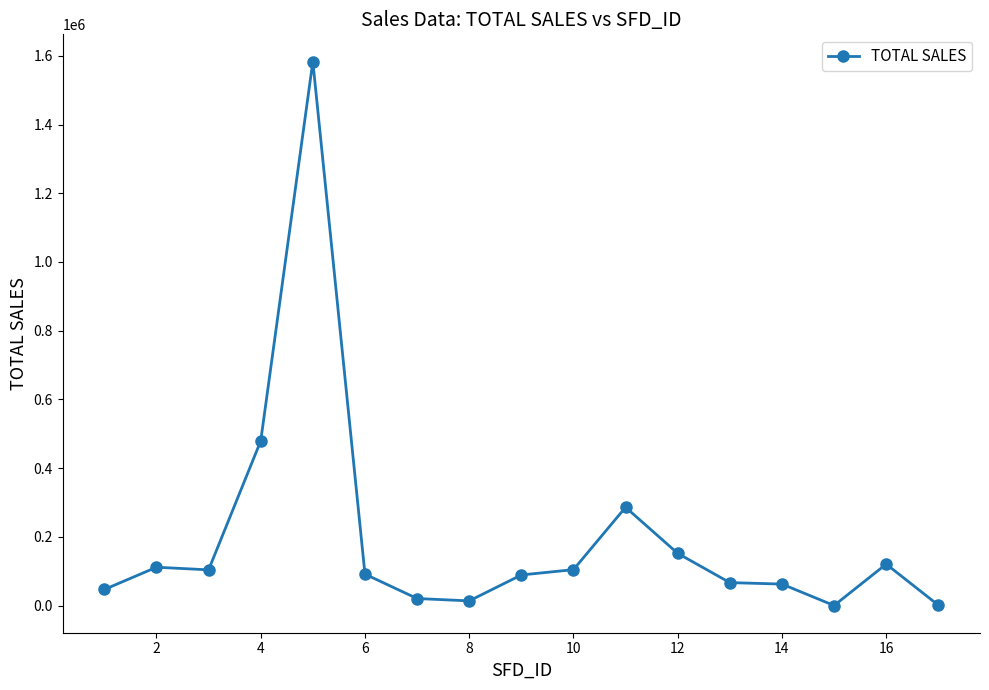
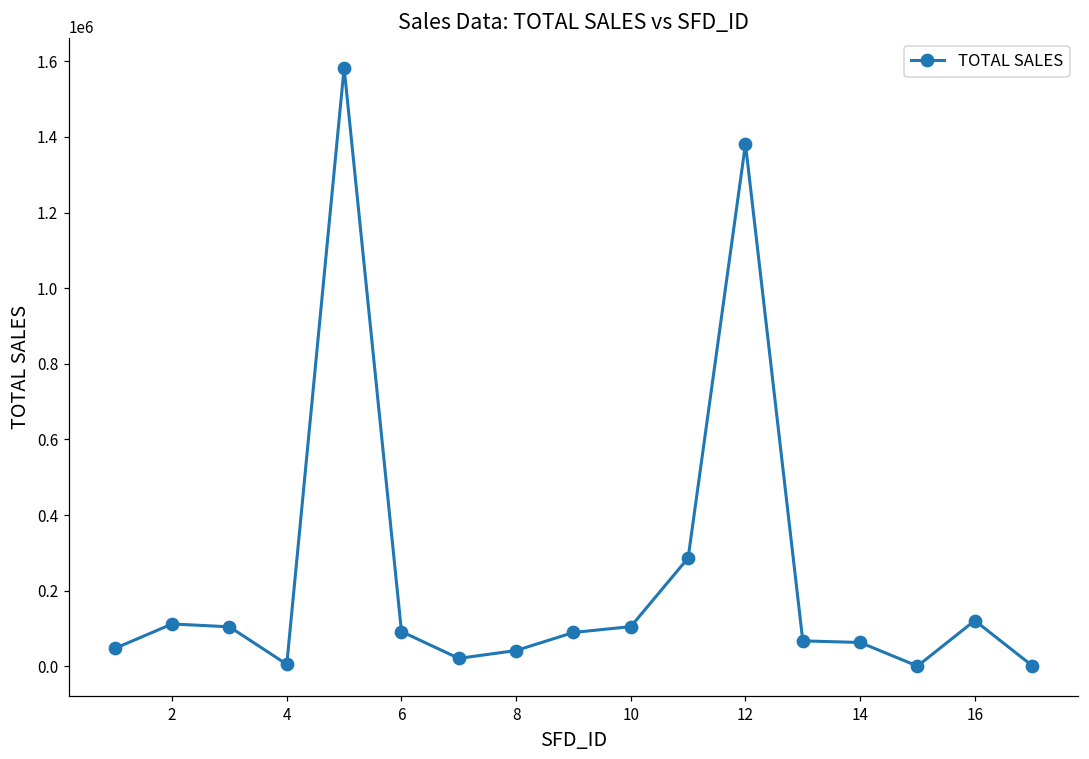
  {
    "2": 110000,
-   "4": 480000,
+   "4": 10000,
    "6": 90000,
-   "8": 10000,
+   "8": 40000,
    "10": 100000,
-   "12": 150000,
+   "12": 1380000,
    "14": 60000,
    "16": 120000
  }
